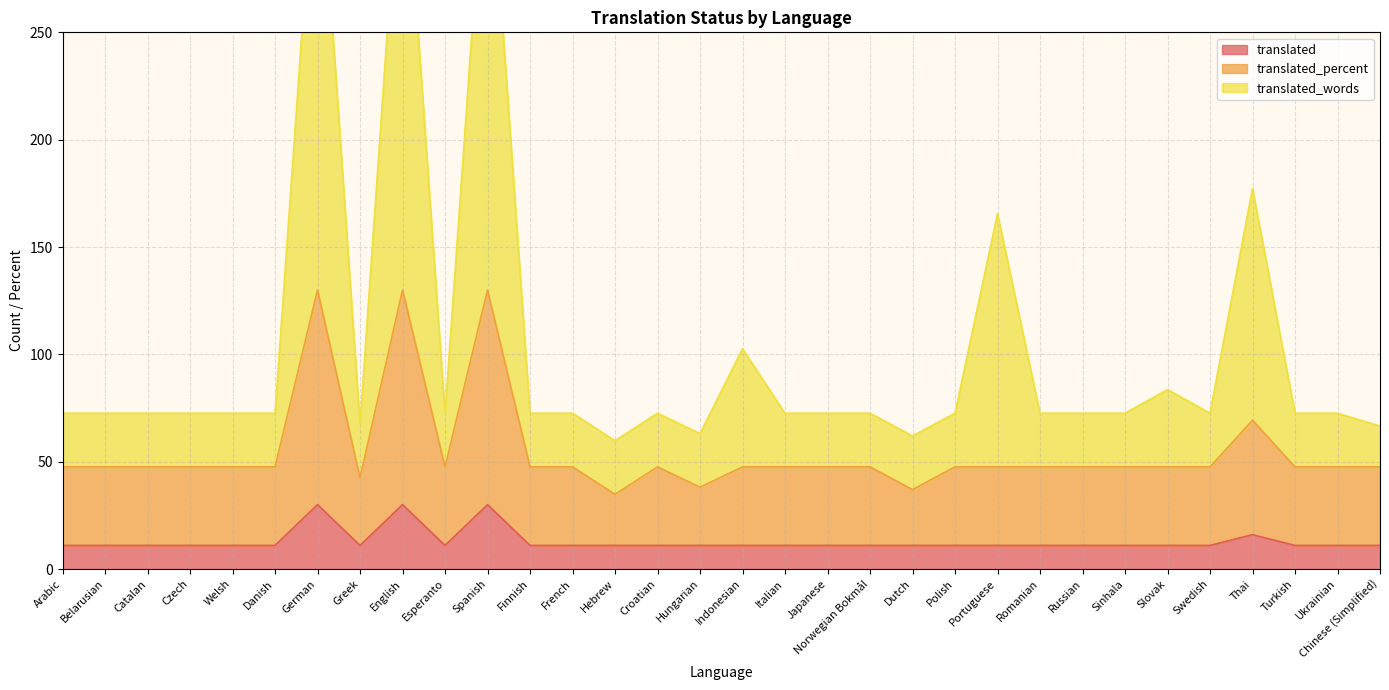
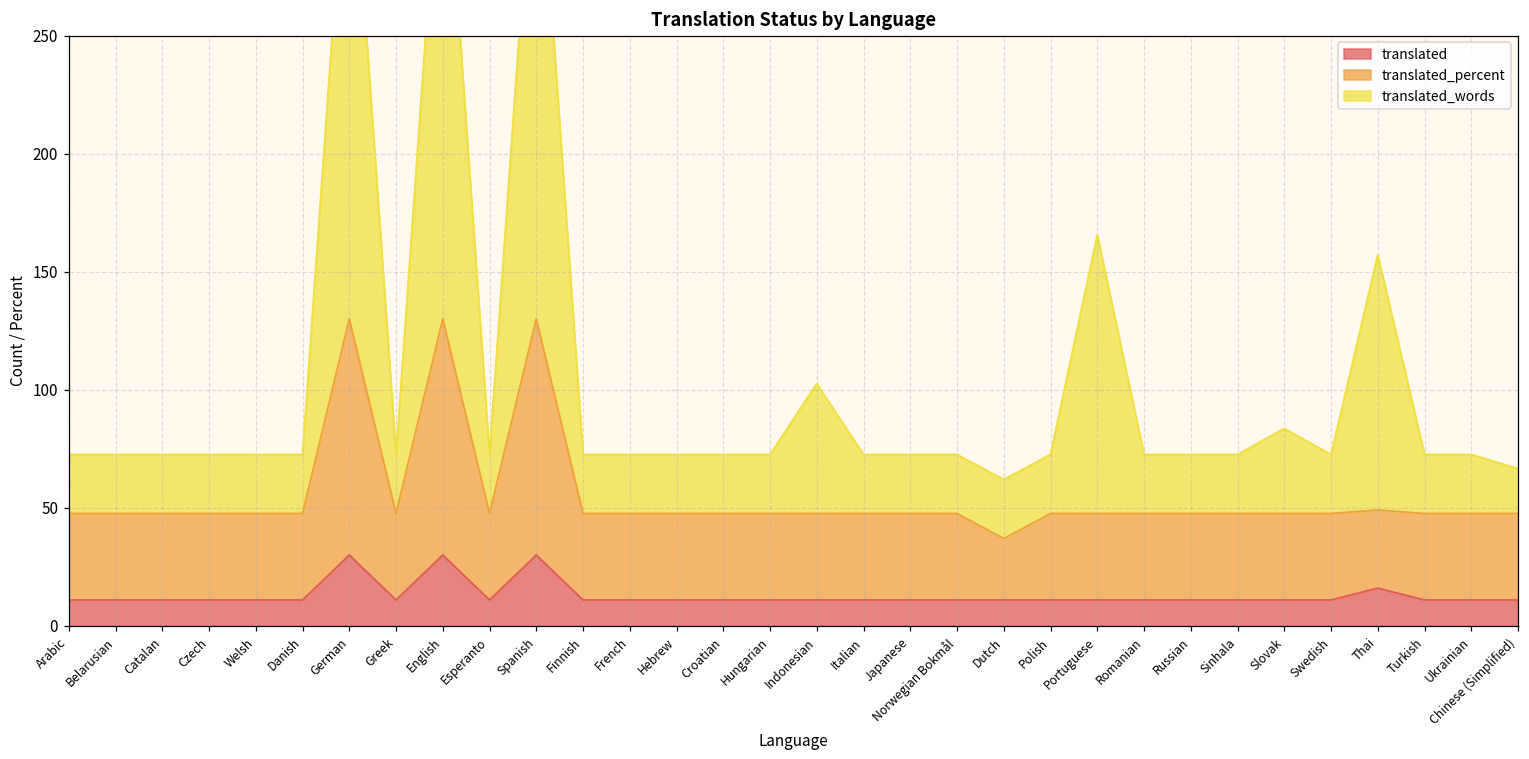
  {
    "translated": {
      "Arabic": 11,
      "Belarusian": 11,
      "Catalan": 11,
      "Czech": 11,
      "Welsh": 11,
      "Danish": 11,
      "German": 30,
      "Greek": 11,
      "English": 30,
      "Esperanto": 11,
      "Spanish": 30,
      "Finnish": 11,
      "French": 11,
      "Hebrew": 11,
      "Croatian": 11,
      "Hungarian": 11,
      "Indonesian": 11,
      "Italian": 11,
      "Japanese": 11,
      "Norwegian Bokmål": 11,
      "Dutch": 11,
      "Polish": 11,
      "Portuguese": 11,
      "Romanian": 11,
      "Russian": 11,
      "Sinhala": 11,
      "Slovak": 11,
      "Swedish": 11,
      "Thai": 16,
      "Turkish": 11,
      "Ukrainian": 11,
      "Chinese (Simplified)": 11
    },
    "translated_percent": {
      "Arabic": 37,
      "Belarusian": 37,
      "Catalan": 37,
      "Czech": 37,
      "Welsh": 37,
      "Danish": 37,
      "German": 100,
-     "Greek": 32,
+     "Greek": 37,
      "English": 100,
      "Esperanto": 37,
      "Spanish": 100,
      "Finnish": 37,
      "French": 37,
-     "Hebrew": 24,
+     "Hebrew": 37,
      "Croatian": 37,
-     "Hungarian": 27,
+     "Hungarian": 37,
      "Indonesian": 37,
      "Italian": 37,
      "Japanese": 37,
      "Norwegian Bokmål": 37,
      "Dutch": 26,
      "Polish": 37,
      "Portuguese": 37,
      "Romanian": 37,
      "Russian": 37,
      "Sinhala": 37,
      "Slovak": 37,
      "Swedish": 37,
-     "Thai": 53,
+     "Thai": 33,
      "Turkish": 37,
      "Ukrainian": 37,
      "Chinese (Simplified)": 37
    },
    "translated_words": {
      "Arabic": 25,
      "Belarusian": 25,
      "Catalan": 25,
      "Czech": 25,
      "Welsh": 25,
      "Danish": 25,
      "Greek": 25,
      "Esperanto": 25,
      "Finnish": 25,
      "French": 25,
      "Hebrew": 25,
      "Croatian": 25,
      "Hungarian": 25,
      "Indonesian": 55,
      "Italian": 25,
      "Japanese": 25,
      "Norwegian Bokmål": 25,
      "Dutch": 25,
      "Polish": 25,
      "Portuguese": 118,
      "Romanian": 25,
      "Russian": 25,
      "Sinhala": 25,
      "Slovak": 36,
      "Swedish": 25,
      "Thai": 108,
      "Turkish": 25,
      "Ukrainian": 25,
      "Chinese (Simplified)": 19
    }
  }
